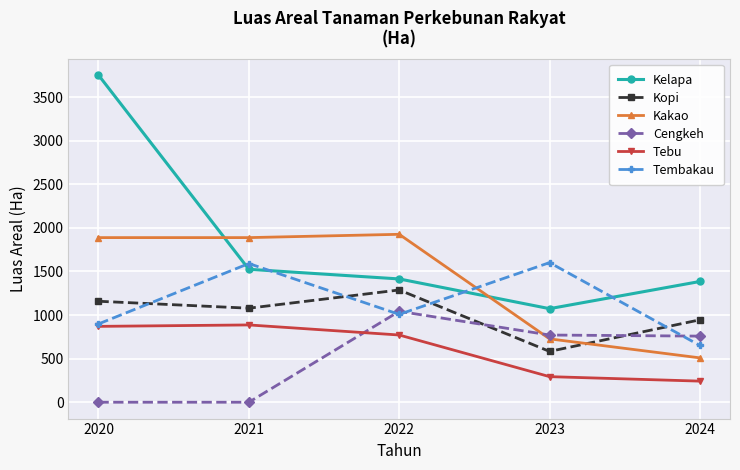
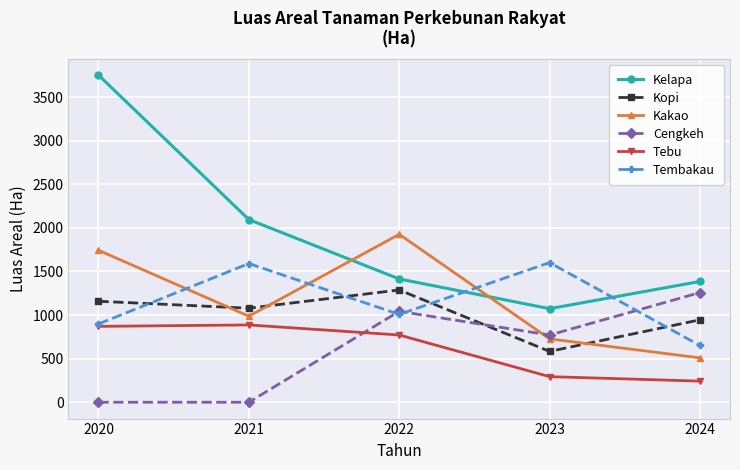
  {
    "Kelapa": {
      "2020": 3800,
-     "2021": 1500,
+     "2021": 2100,
      "2022": 1400,
      "2023": 1100,
      "2024": 1400
    },
    "Kopi": {
      "2020": 1200,
      "2021": 1100,
      "2022": 1300,
      "2023": 600,
      "2024": 900
    },
    "Kakao": {
-     "2020": 1900,
-     "2021": 1900,
+     "2020": 1700,
+     "2021": 1000,
      "2022": 1900,
      "2023": 700,
      "2024": 500
    },
    "Cengkeh": {
      "2020": 0,
      "2021": 0,
      "2022": 1000,
      "2023": 800,
-     "2024": 800
+     "2024": 1300
    },
    "Tebu": {
      "2021": 900,
      "2022": 800,
      "2023": 300,
      "2024": 200
    },
    "Tembakau": {
      "2021": 1600,
      "2022": 1000,
      "2023": 1600,
      "2024": 700
    }
  }
